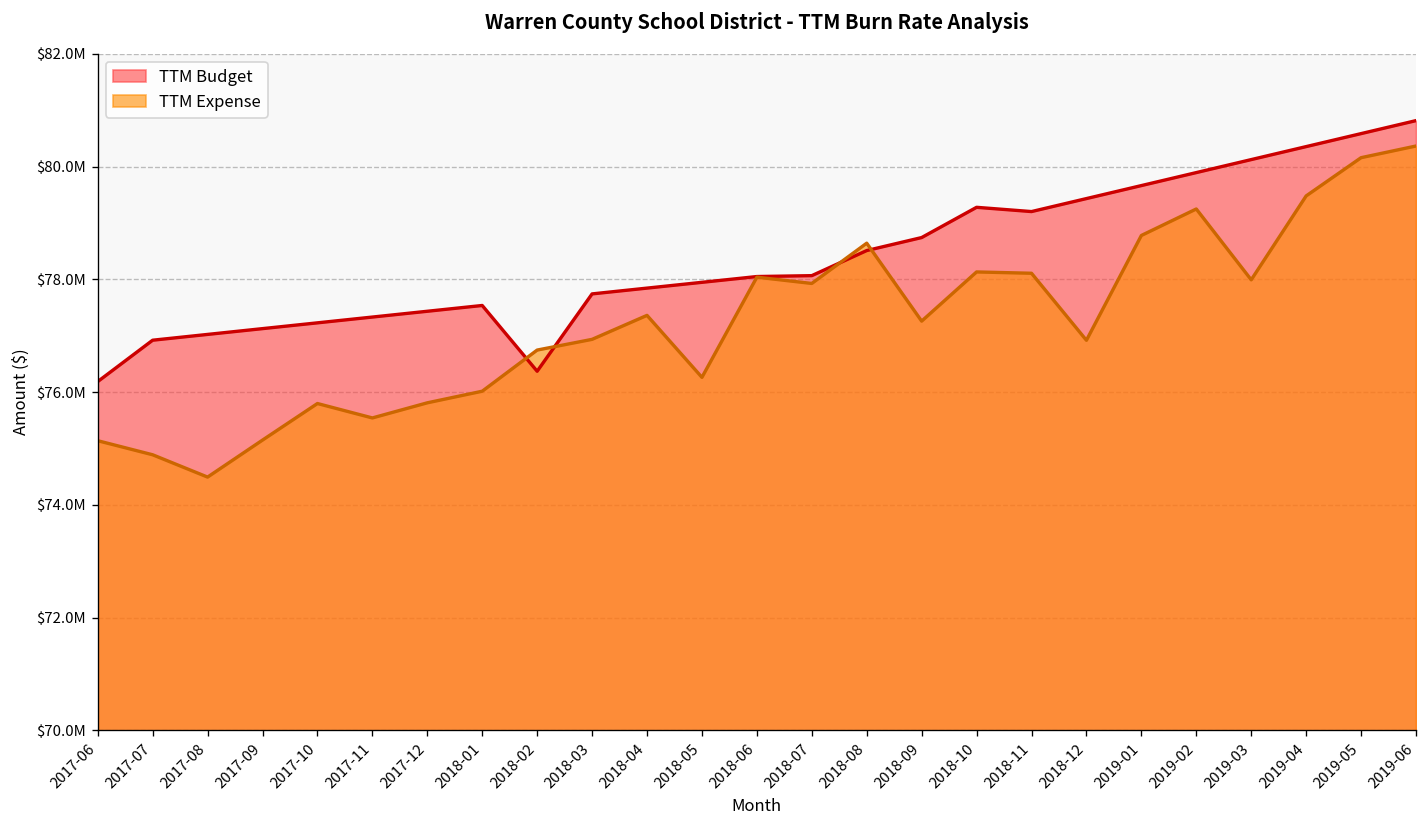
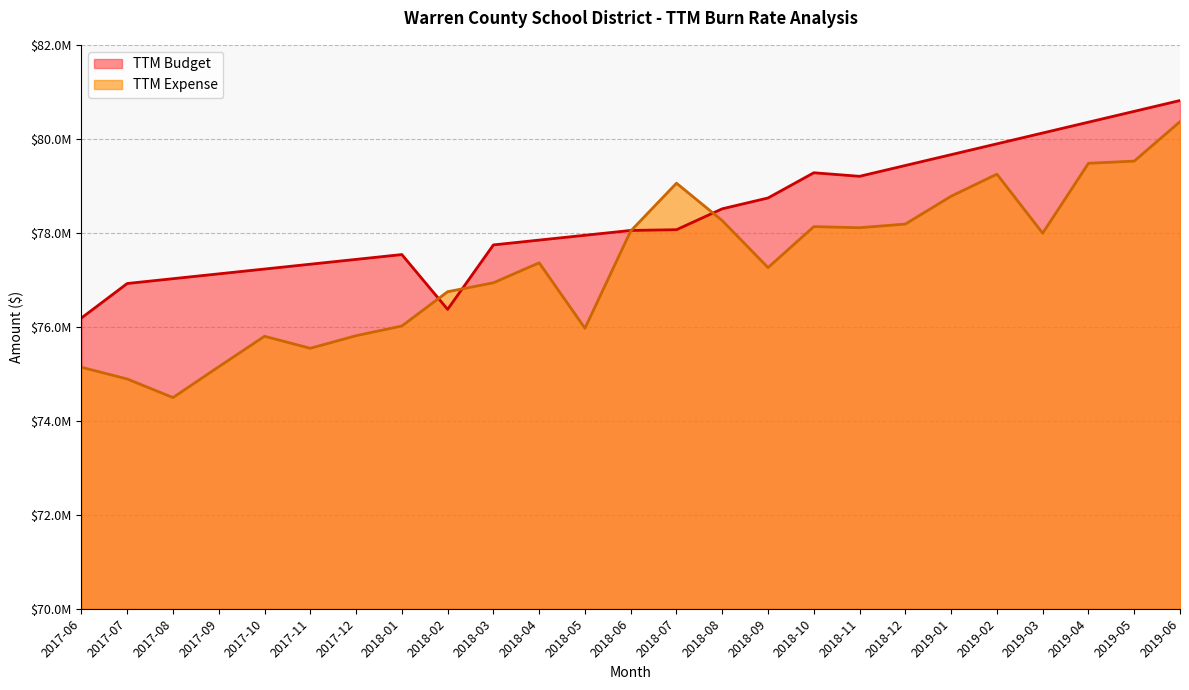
  {
    "TTM Budget": {
      "2017-06": "$76200000",
      "2017-07": "$76900000",
      "2017-08": "$77000000",
      "2017-09": "$77100000",
      "2017-10": "$77200000",
      "2017-11": "$77300000",
      "2017-12": "$77400000",
      "2018-01": "$77500000",
      "2018-02": "$76400000",
      "2018-03": "$77700000",
      "2018-04": "$77800000",
      "2018-05": "$77900000",
      "2018-07": "$78100000",
      "2018-08": "$78500000",
      "2018-09": "$78700000",
      "2018-10": "$79300000",
      "2018-11": "$79200000",
      "2018-12": "$79400000",
      "2019-01": "$79700000",
      "2019-02": "$79900000",
      "2019-03": "$80100000",
      "2019-04": "$80400000",
      "2019-05": "$80600000",
      "2019-06": "$80800000"
    },
    "TTM Expense": {
      "2017-06": "$75100000",
      "2017-07": "$74900000",
      "2017-08": "$74500000",
      "2017-09": "$75100000",
      "2017-10": "$75800000",
      "2017-11": "$75500000",
      "2017-12": "$75800000",
      "2018-01": "$76000000",
      "2018-02": "$76700000",
      "2018-03": "$76900000",
      "2018-04": "$77400000",
-     "2018-05": "$76300000",
-     "2018-07": "$77900000",
-     "2018-08": "$78600000",
+     "2018-05": "$76000000",
+     "2018-07": "$79100000",
+     "2018-08": "$78300000",
      "2018-09": "$77300000",
      "2018-10": "$78100000",
      "2018-11": "$78100000",
-     "2018-12": "$76900000",
+     "2018-12": "$78200000",
      "2019-01": "$78800000",
      "2019-02": "$79200000",
      "2019-03": "$78000000",
      "2019-04": "$79500000",
-     "2019-05": "$80200000",
+     "2019-05": "$79500000",
      "2019-06": "$80400000"
    }
  }
